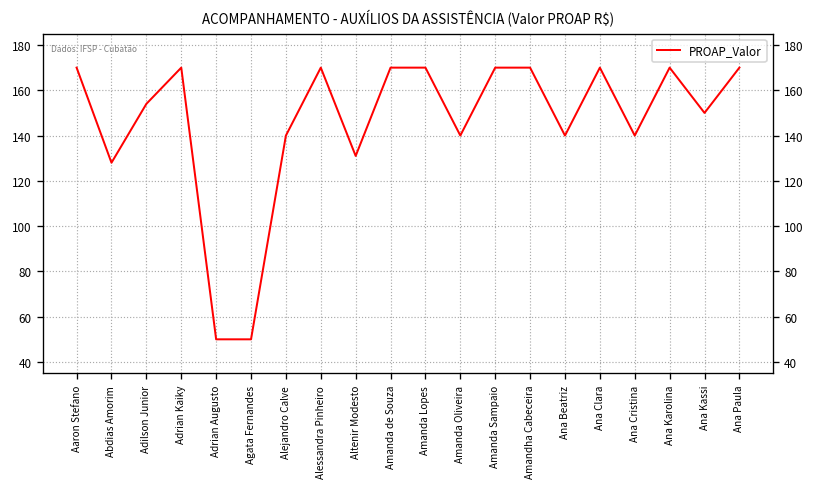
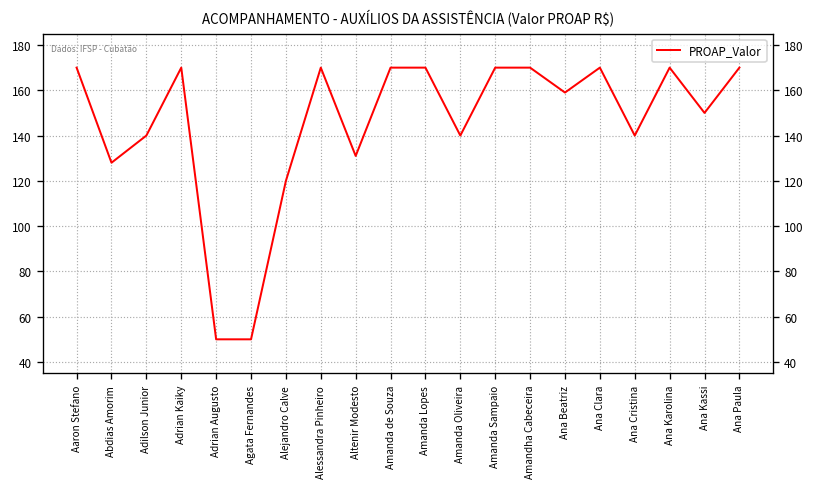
  {
    "Aaron Stefano": 170,
    "Abdias Amorim": 128,
-   "Adilson Junior": 154,
+   "Adilson Junior": 140,
    "Adrian Kaiky": 170,
    "Adrian Augusto": 50,
    "Agata Fernandes": 50,
-   "Alejandro Calve": 140,
+   "Alejandro Calve": 120,
    "Alessandra Pinheiro": 170,
    "Altenir Modesto": 131,
    "Amanda de Souza": 170,
    "Amanda Lopes": 170,
    "Amanda Oliveira": 140,
    "Amanda Sampaio": 170,
    "Amandha Cabeceira": 170,
-   "Ana Beatriz": 140,
+   "Ana Beatriz": 159,
    "Ana Clara": 170,
    "Ana Cristina": 140,
    "Ana Karolina": 170,
    "Ana Kassi": 150,
    "Ana Paula": 170
  }
